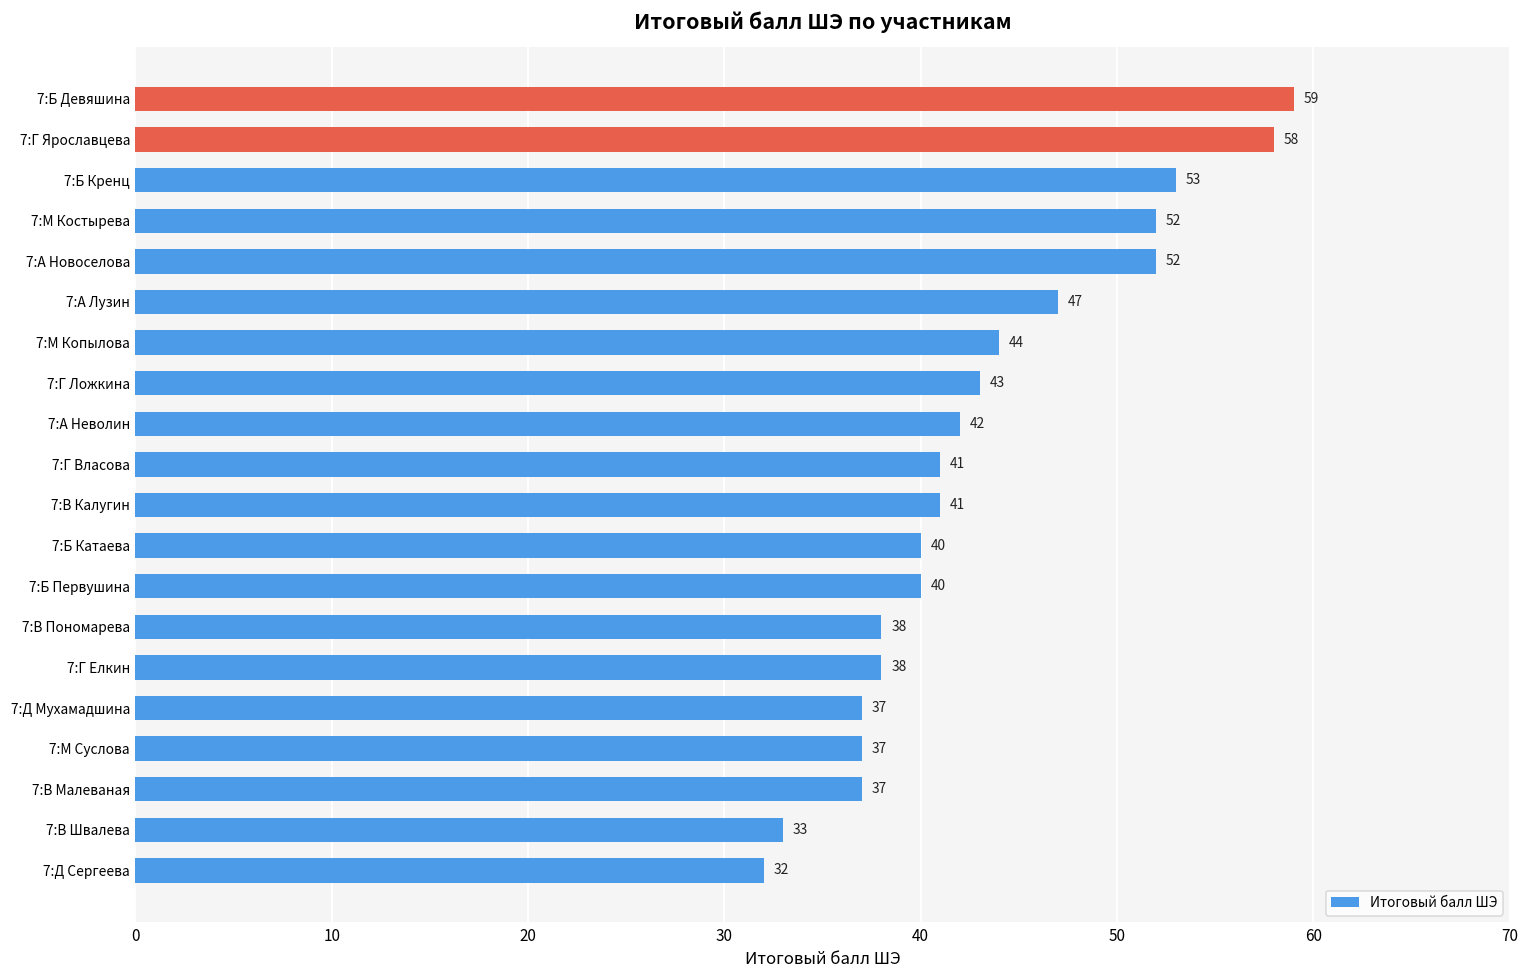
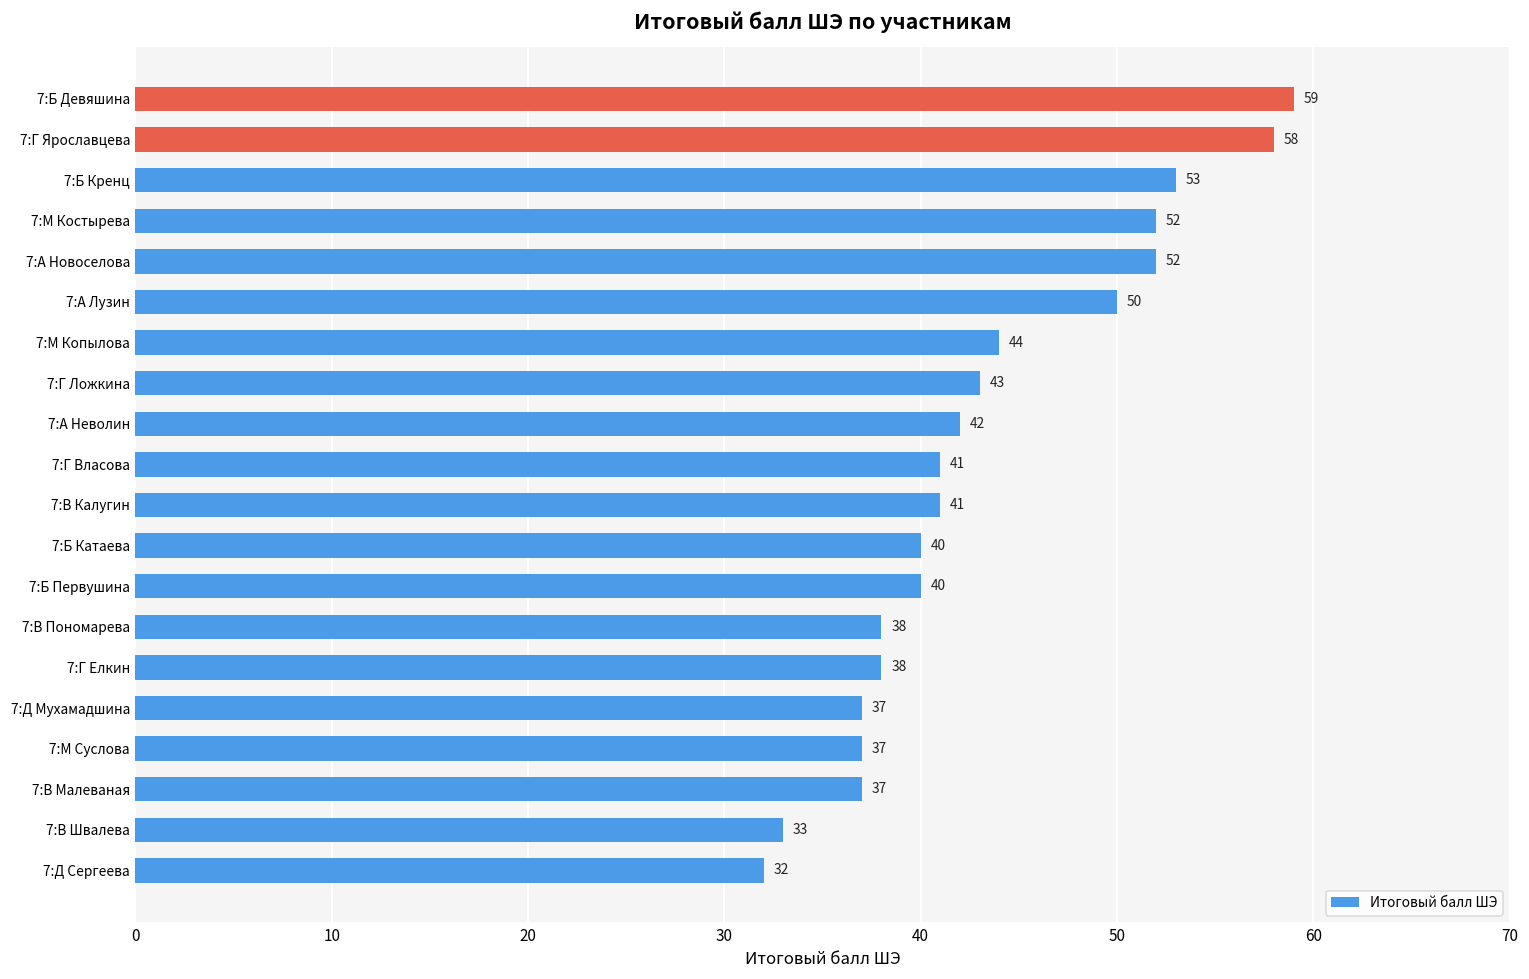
  {
    "7:Б Девяшина": 59,
    "7:Г Ярославцева": 58,
    "7:Б Кренц": 53,
    "7:М Костырева": 52,
    "7:А Новоселова": 52,
-   "7:А Лузин": 47,
+   "7:А Лузин": 50,
    "7:М Копылова": 44,
    "7:Г Ложкина": 43,
    "7:А Неволин": 42,
    "7:Г Власова": 41,
    "7:В Калугин": 41,
    "7:Б Катаева": 40,
    "7:Б Первушина": 40,
    "7:В Пономарева": 38,
    "7:Г Елкин": 38,
    "7:Д Мухамадшина": 37,
    "7:М Суслова": 37,
    "7:В Малеваная": 37,
    "7:В Швалева": 33,
    "7:Д Сергеева": 32
  }
